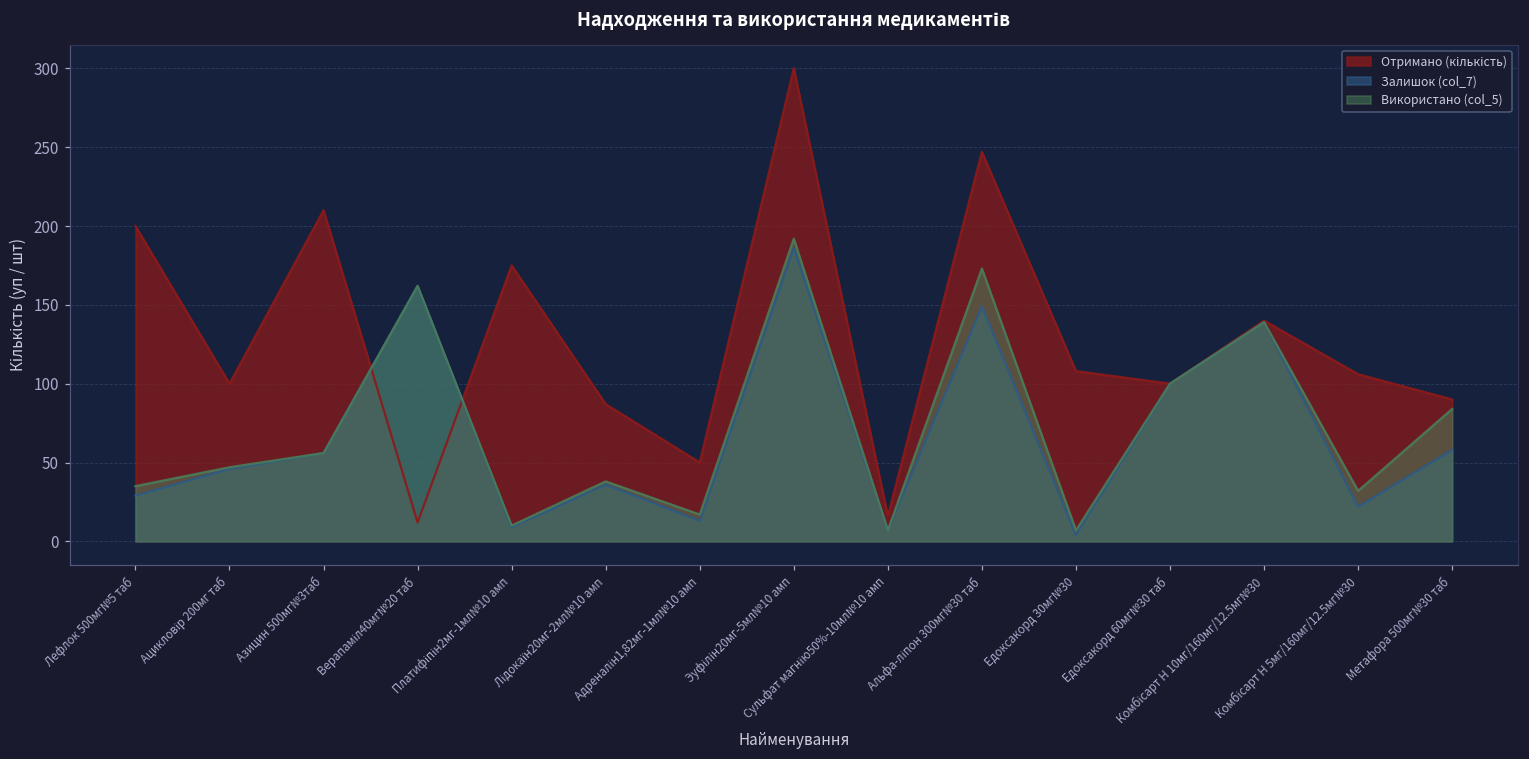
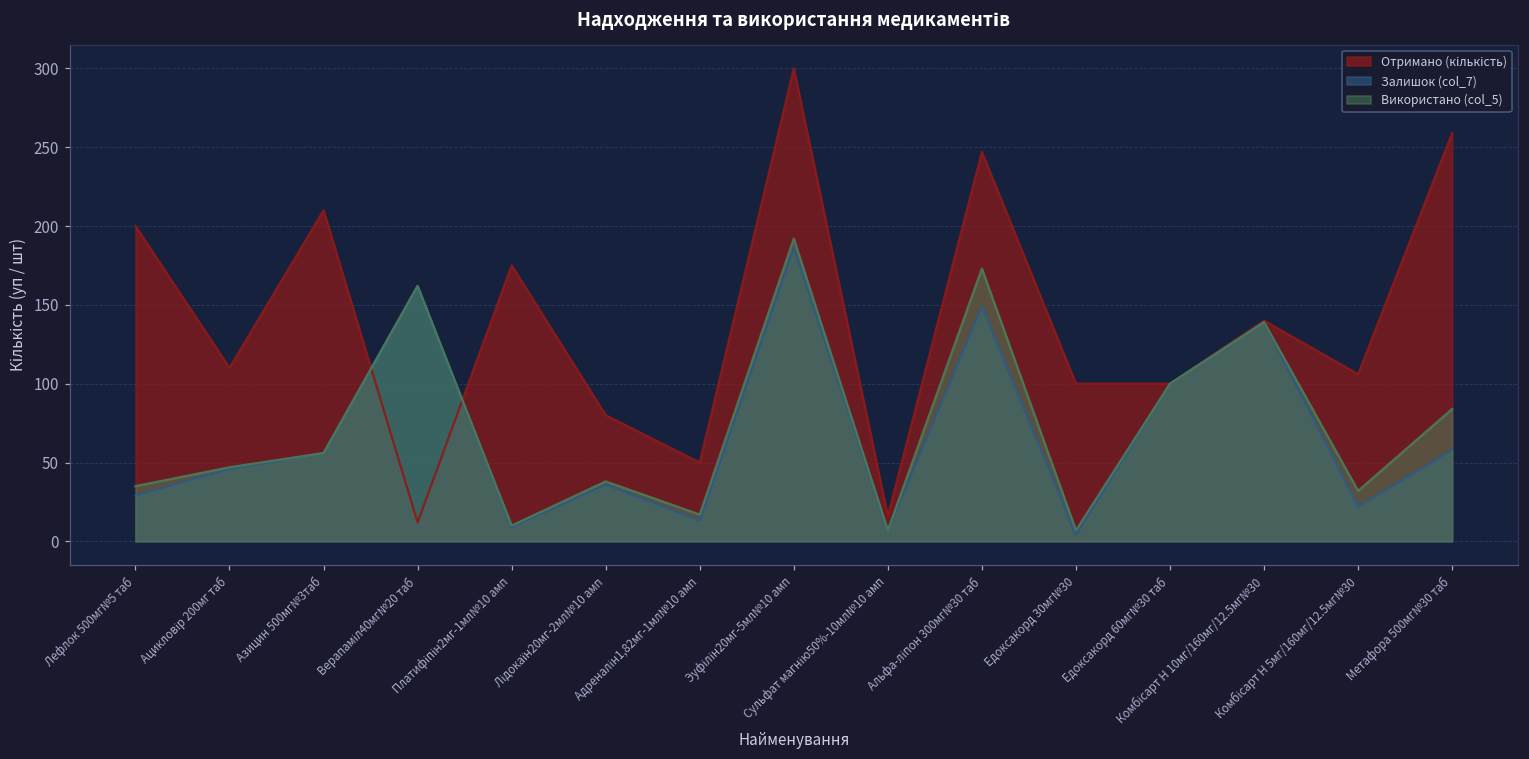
  {
    "Отримано (кількість)": {
      "Лефлок 500мг№5 таб": 200,
-     "Ацикловір 200мг таб": 100,
+     "Ацикловір 200мг таб": 110,
      "Азицин 500мг№3таб": 210,
      "Верапаміл40мг№20 таб": 12,
      "Платифіпін2мг-1мл№10 амп": 175,
-     "Лідокаїн20мг-2мл№10 амп": 87,
+     "Лідокаїн20мг-2мл№10 амп": 80,
      "Адреналін1,82мг-1мл№10 амп": 50,
      "Эуфілін20мг-5мл№10 амп": 300,
      "Сульфат магнію50%-10мл№10 амп": 16,
      "Альфа-ліпон 300мг№30 таб": 247,
-     "Едоксакорд 30мг№30": 108,
+     "Едоксакорд 30мг№30": 100,
      "Комбісарт Н 5мг/160мг/12.5мг№30": 106,
-     "Метафора 500мг№30 таб": 90
+     "Метафора 500мг№30 таб": 259
    }
  }
